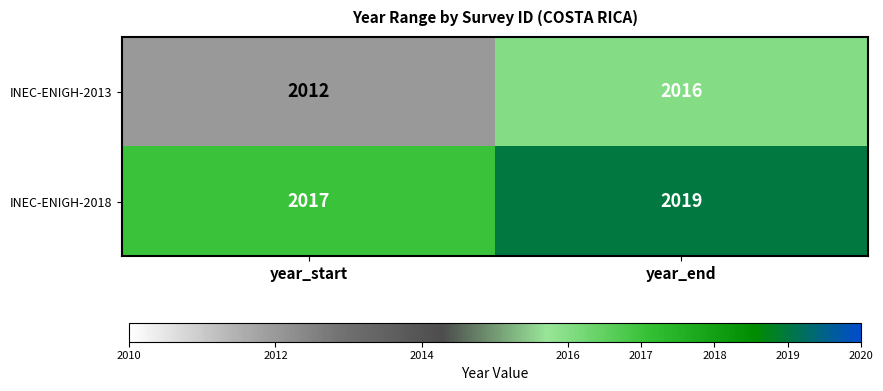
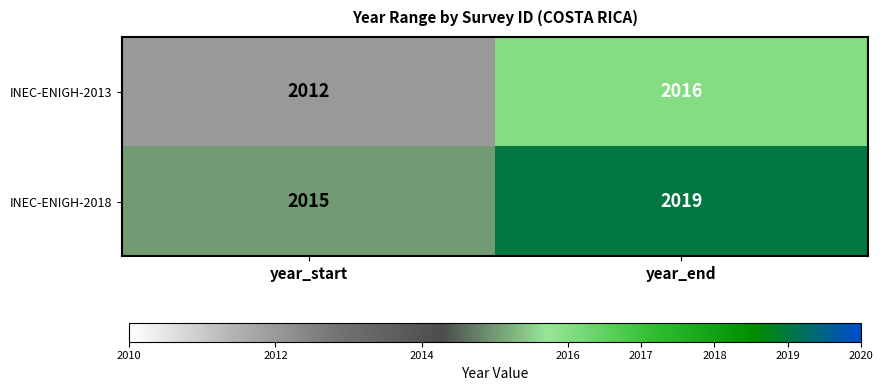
  {
    "INEC-ENIGH-2013": {
      "year_start": 2012,
      "year_end": 2016
    },
    "INEC-ENIGH-2018": {
-     "year_start": 2017,
+     "year_start": 2015,
      "year_end": 2019
    }
  }
